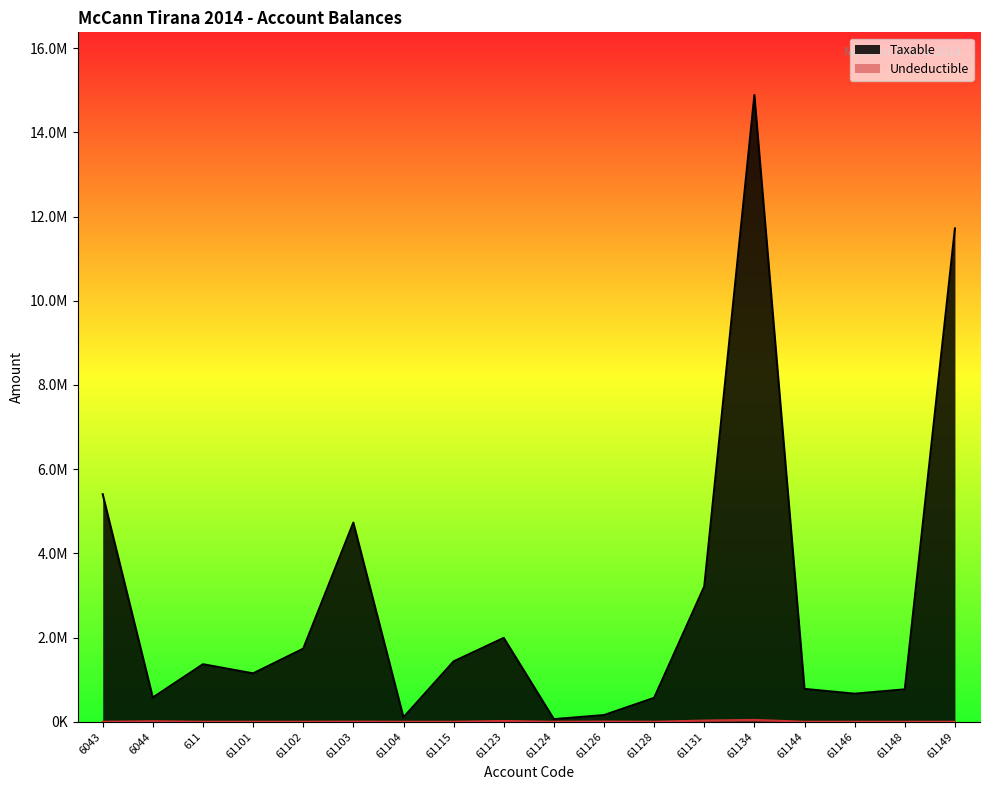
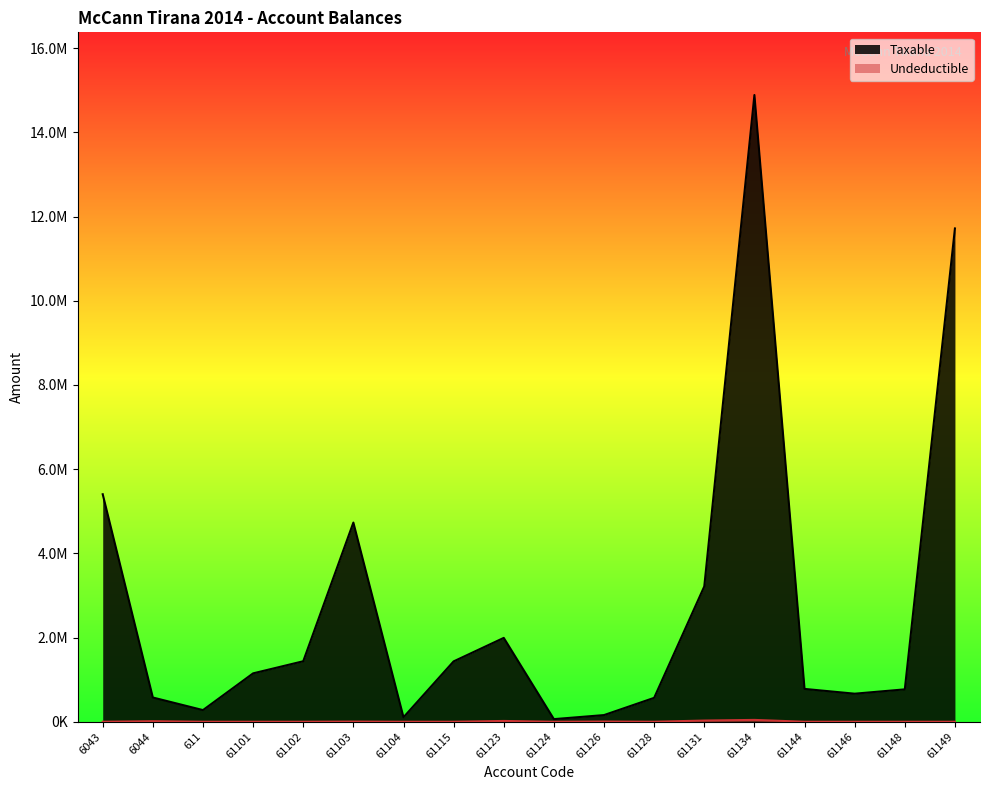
  {
    "Taxable": {
      "6043": 5400000,
      "6044": 600000,
-     "611": 1400000,
+     "611": 300000,
      "61101": 1100000,
-     "61102": 1700000,
+     "61102": 1400000,
      "61103": 4700000,
      "61104": 100000,
      "61115": 1400000,
      "61123": 2000000,
      "61124": 100000,
      "61126": 200000,
      "61128": 600000,
      "61131": 3200000,
      "61134": 14900000,
      "61144": 800000,
      "61146": 700000,
      "61148": 800000,
      "61149": 11700000
    },
    "Undeductible": {
      "6043": 0,
      "6044": 0,
      "611": 0,
      "61101": 0,
      "61102": 0,
      "61103": 0,
      "61104": 0,
      "61115": 0,
      "61123": 0,
      "61124": 0,
      "61126": 0,
      "61128": 0,
      "61131": 0,
      "61134": 0,
      "61144": 0,
      "61146": 0,
      "61148": 0,
      "61149": 0
    }
  }
